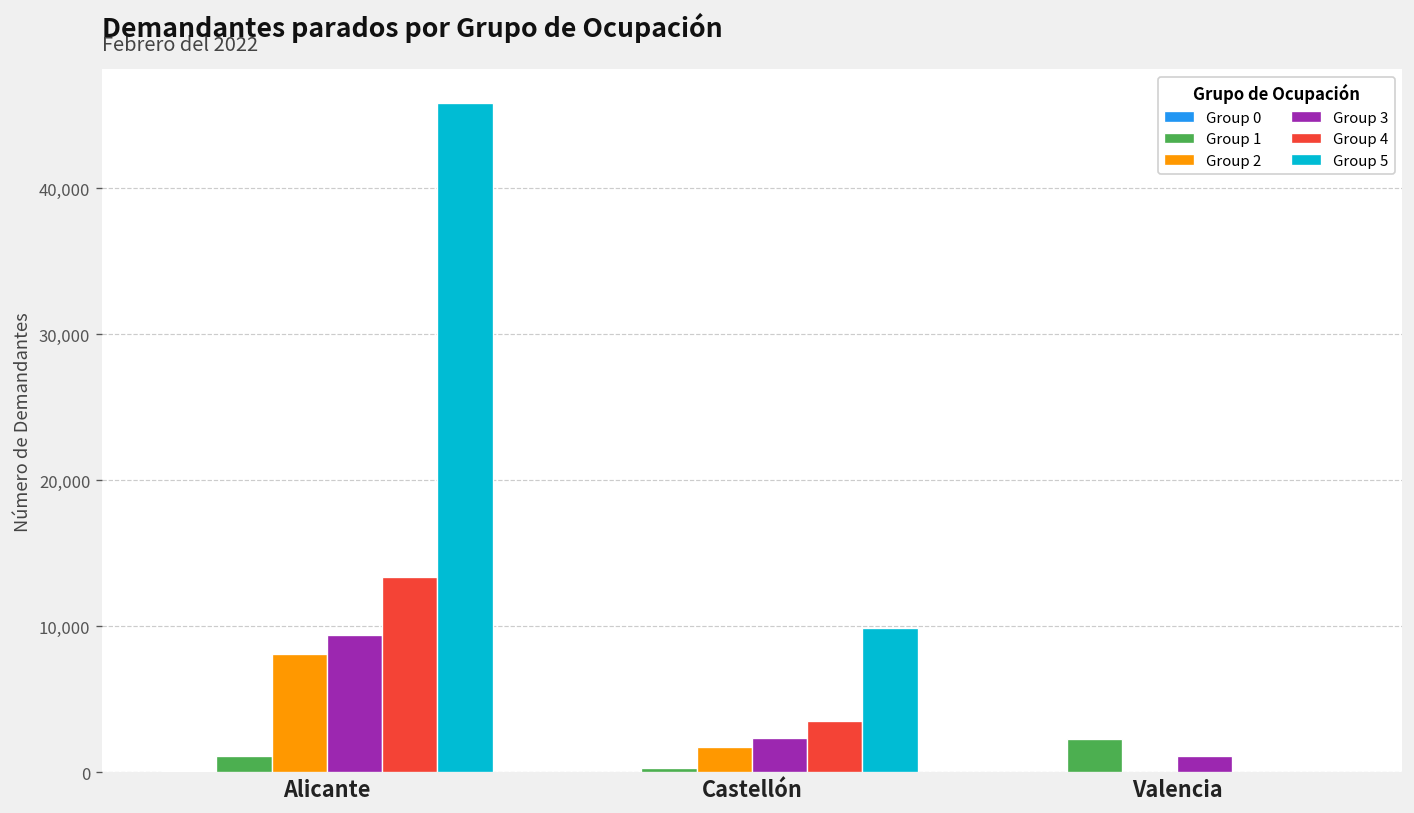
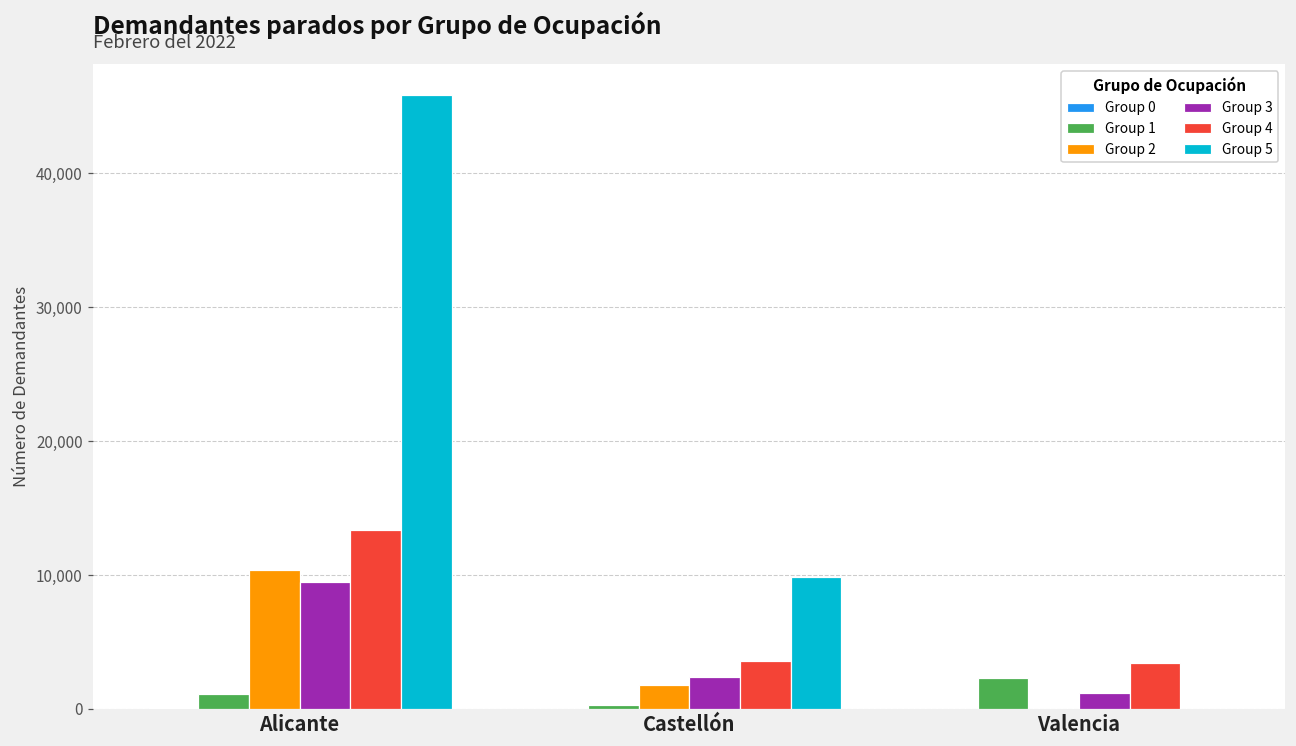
  {
    "Group 1": {
      "Alicante": "1,100",
      "Castellón": "300",
      "Valencia": "2,300"
    },
    "Group 2": {
-     "Alicante": "8,100",
+     "Alicante": "10,400",
      "Castellón": "1,700"
    },
    "Group 3": {
      "Alicante": "9,400",
      "Castellón": "2,400",
      "Valencia": "1,100"
    },
    "Group 4": {
      "Alicante": "13,300",
      "Castellón": "3,500",
-     "Valencia": "0"
+     "Valencia": "3,400"
    }
  }
